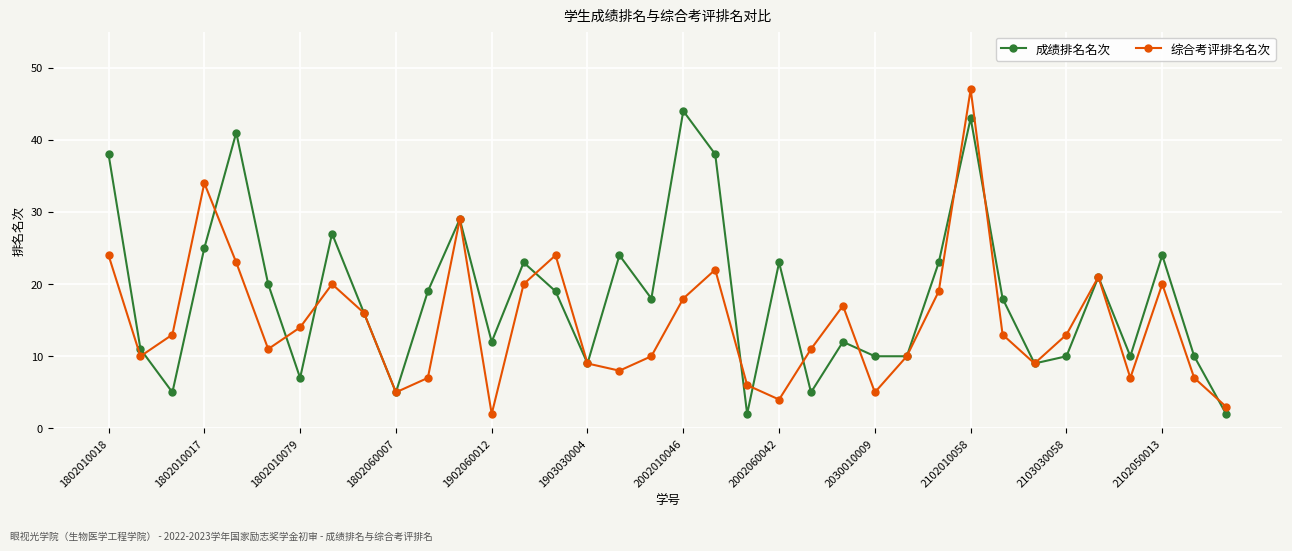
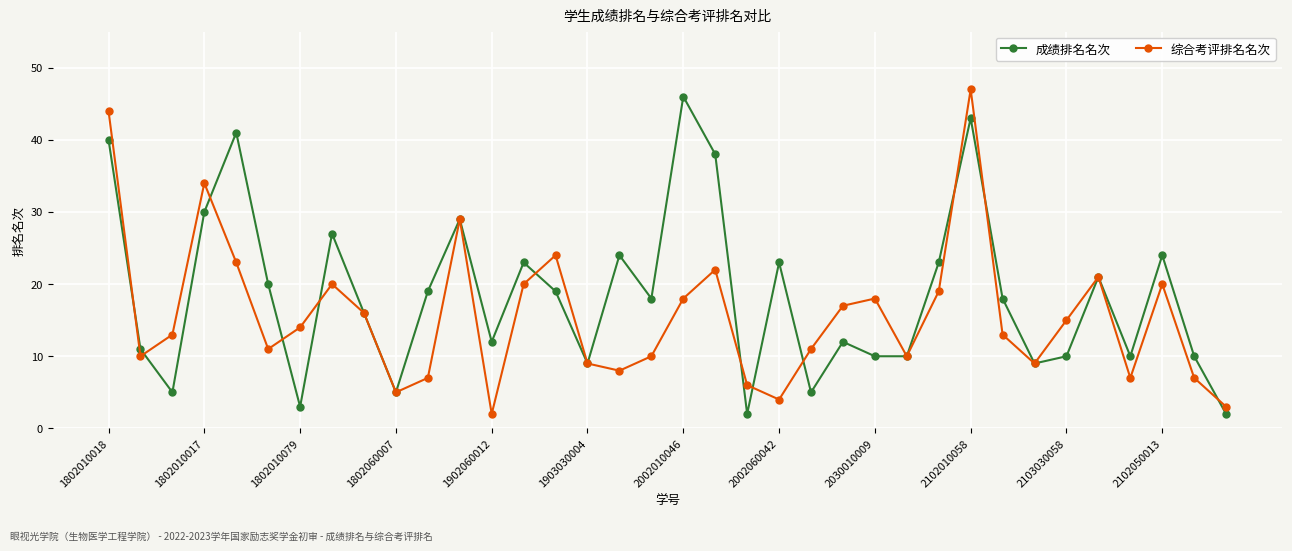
  {
    "成绩排名名次": {
-     "1802010018": 38,
-     "1802010017": 25,
-     "1802010079": 7,
+     "1802010018": 40,
+     "1802010017": 30,
+     "1802010079": 3,
      "1902060012": 12,
-     "2002010046": 44,
+     "2002010046": 46,
      "2002060042": 23,
      "2030010009": 10,
      "2102010058": 43,
      "2103030058": 10,
      "2102050013": 24
    },
    "综合考评排名名次": {
-     "1802010018": 24,
+     "1802010018": 44,
      "1802010017": 34,
      "1802010079": 14,
      "1902060012": 2,
      "2002010046": 18,
      "2002060042": 4,
-     "2030010009": 5,
+     "2030010009": 18,
      "2102010058": 47,
-     "2103030058": 13,
+     "2103030058": 15,
      "2102050013": 20
    }
  }
